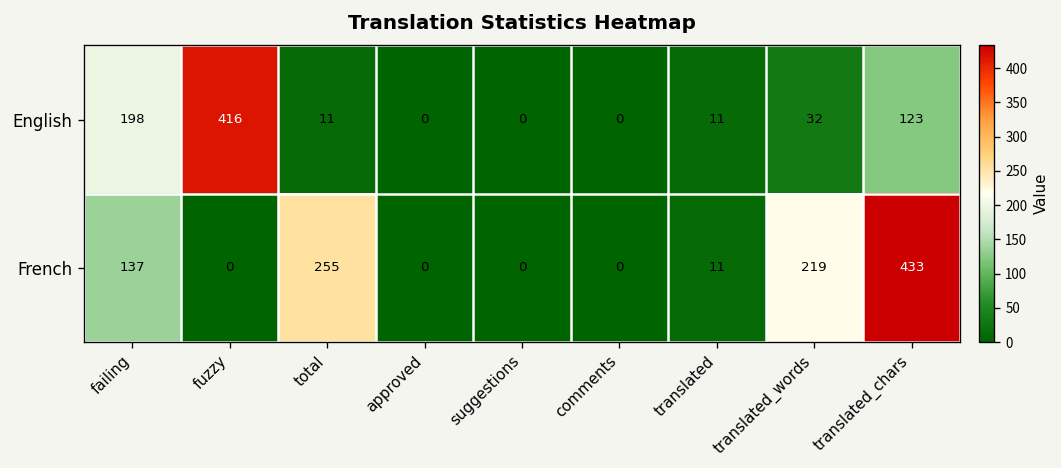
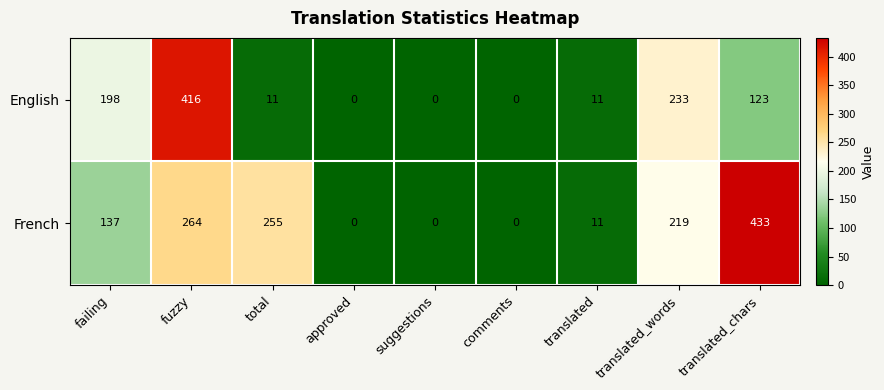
  {
    "English": {
      "failing": 198,
      "fuzzy": 416,
      "total": 11,
      "approved": 0,
      "suggestions": 0,
      "comments": 0,
      "translated": 11,
-     "translated_words": 32,
+     "translated_words": 233,
      "translated_chars": 123
    },
    "French": {
      "failing": 137,
-     "fuzzy": 0,
+     "fuzzy": 264,
      "total": 255,
      "approved": 0,
      "suggestions": 0,
      "comments": 0,
      "translated": 11,
      "translated_words": 219,
      "translated_chars": 433
    }
  }
